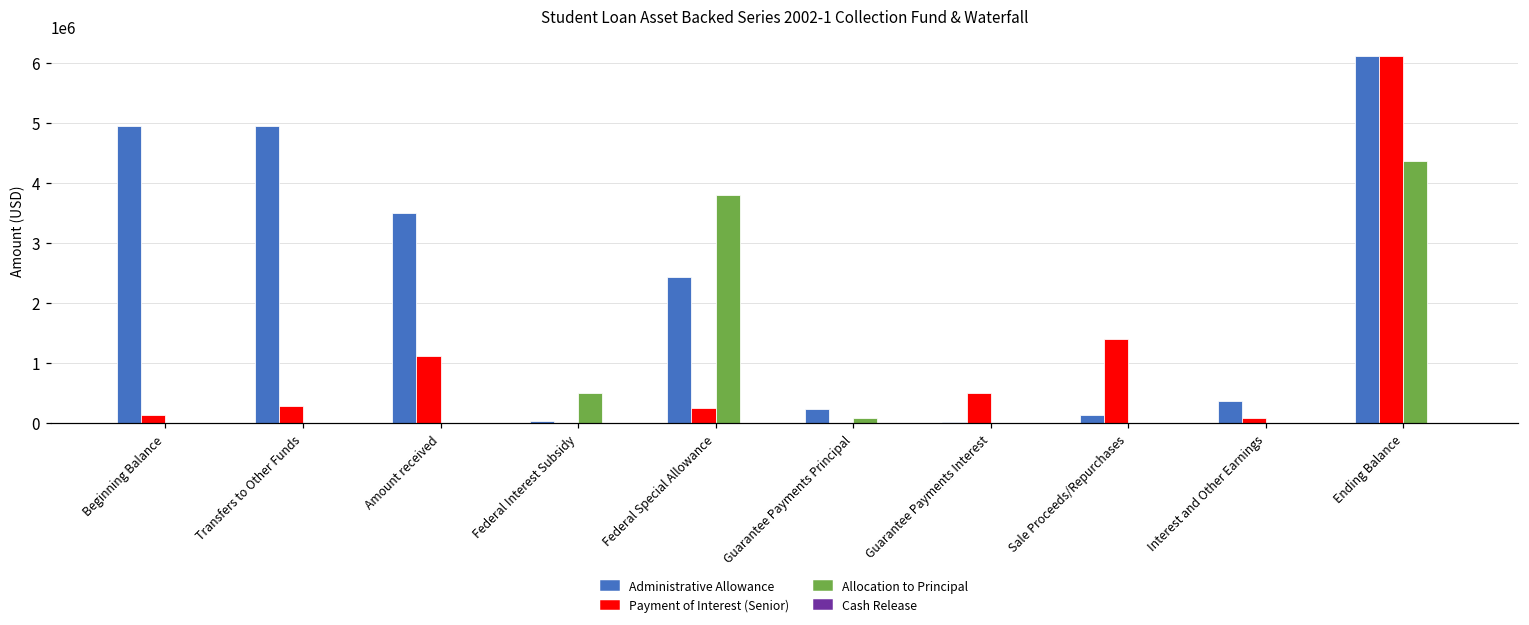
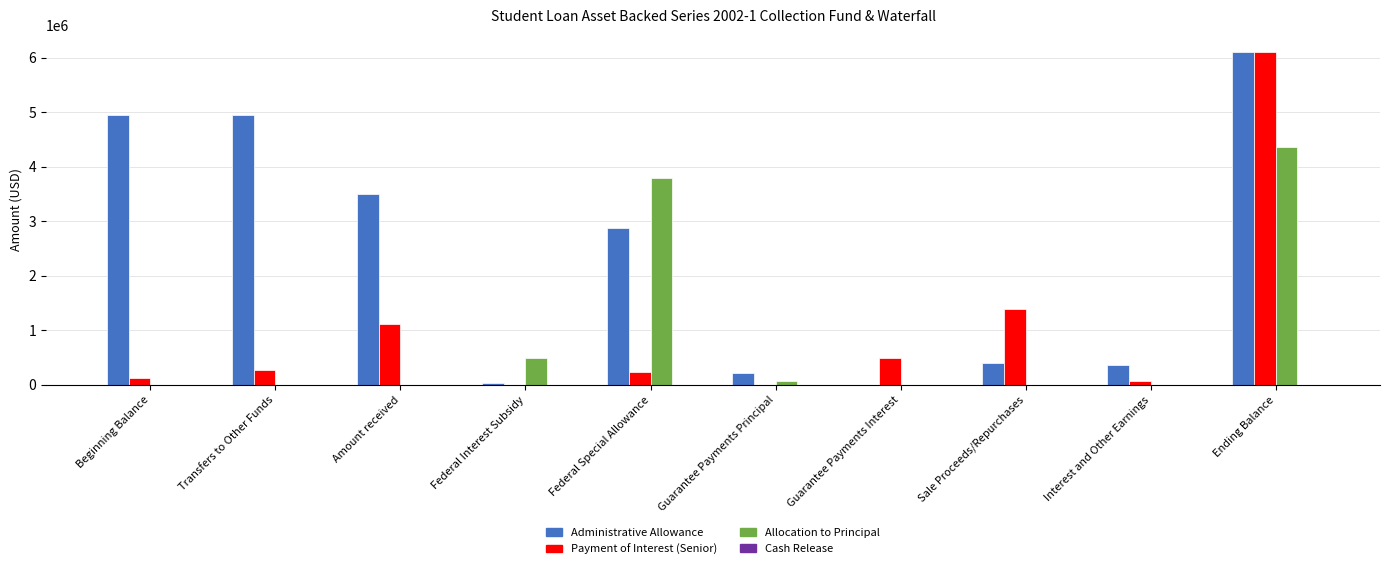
  {
    "Administrative Allowance": {
      "Beginning Balance": 5000000,
      "Transfers to Other Funds": 5000000,
      "Amount received": 3500000,
-     "Federal Special Allowance": 2400000,
+     "Federal Special Allowance": 2900000,
      "Guarantee Payments Principal": 200000,
-     "Sale Proceeds/Repurchases": 100000,
+     "Sale Proceeds/Repurchases": 400000,
      "Interest and Other Earnings": 400000,
      "Ending Balance": 6100000
    },
    "Payment of Interest (Senior)": {
      "Beginning Balance": 100000,
      "Transfers to Other Funds": 300000,
      "Amount received": 1100000,
      "Federal Interest Subsidy": 0,
      "Federal Special Allowance": 200000,
      "Guarantee Payments Principal": 0,
      "Guarantee Payments Interest": 500000,
      "Sale Proceeds/Repurchases": 1400000,
      "Interest and Other Earnings": 100000,
      "Ending Balance": 6100000
    },
    "Allocation to Principal": {
      "Beginning Balance": 0,
      "Transfers to Other Funds": 0,
      "Amount received": 0,
      "Federal Interest Subsidy": 500000,
      "Federal Special Allowance": 3800000,
      "Guarantee Payments Principal": 100000,
      "Guarantee Payments Interest": 0,
      "Sale Proceeds/Repurchases": 0,
      "Interest and Other Earnings": 0,
      "Ending Balance": 4400000
    },
    "Cash Release": {
      "Beginning Balance": 0,
      "Transfers to Other Funds": 0,
      "Amount received": 0,
      "Federal Interest Subsidy": 0,
      "Federal Special Allowance": 0,
      "Guarantee Payments Principal": 0,
      "Guarantee Payments Interest": 0,
      "Sale Proceeds/Repurchases": 0,
      "Interest and Other Earnings": 0,
      "Ending Balance": 0
    }
  }
